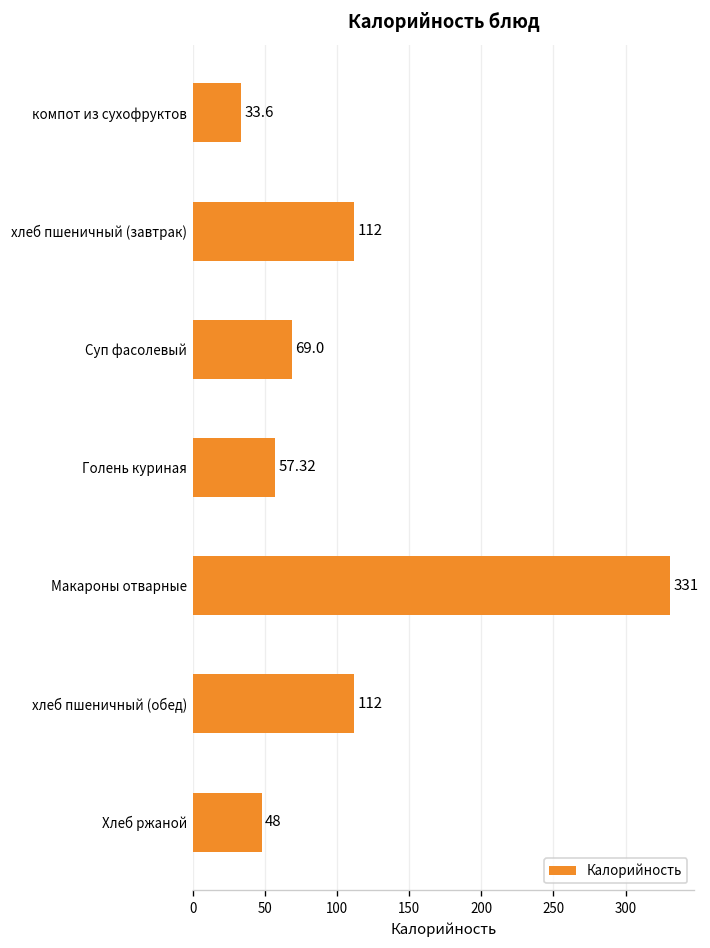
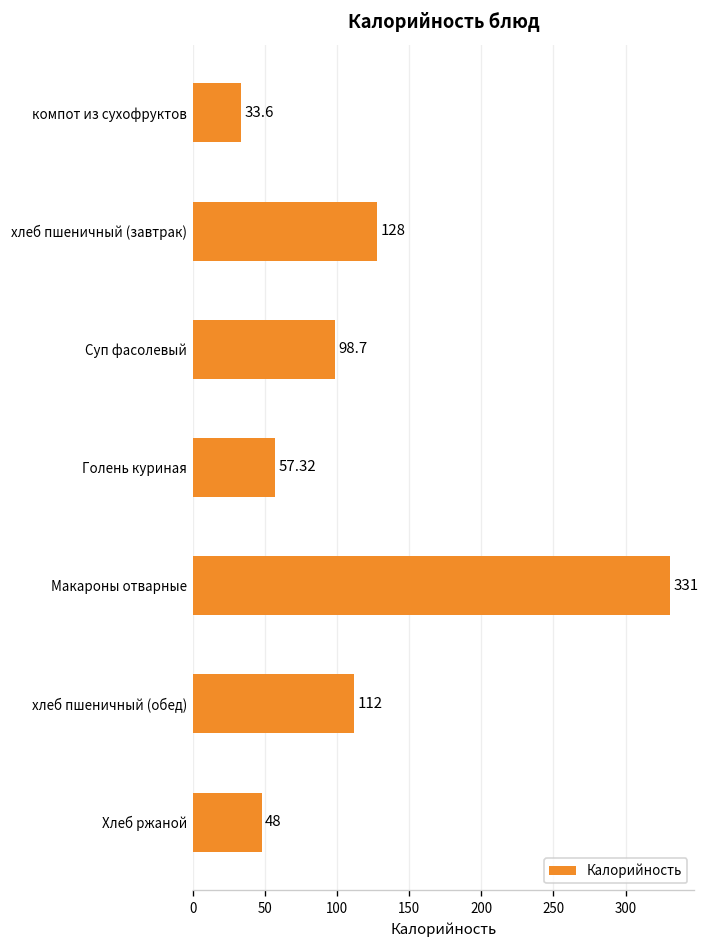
  {
    "компот из сухофруктов": 33.6,
-   "хлеб пшеничный (завтрак)": 112,
-   "Суп фасолевый": 69.0,
+   "хлеб пшеничный (завтрак)": 128,
+   "Суп фасолевый": 98.7,
    "Голень куриная": 57.32,
    "Макароны отварные": 331,
    "хлеб пшеничный (обед)": 112,
    "Хлеб ржаной": 48
  }
